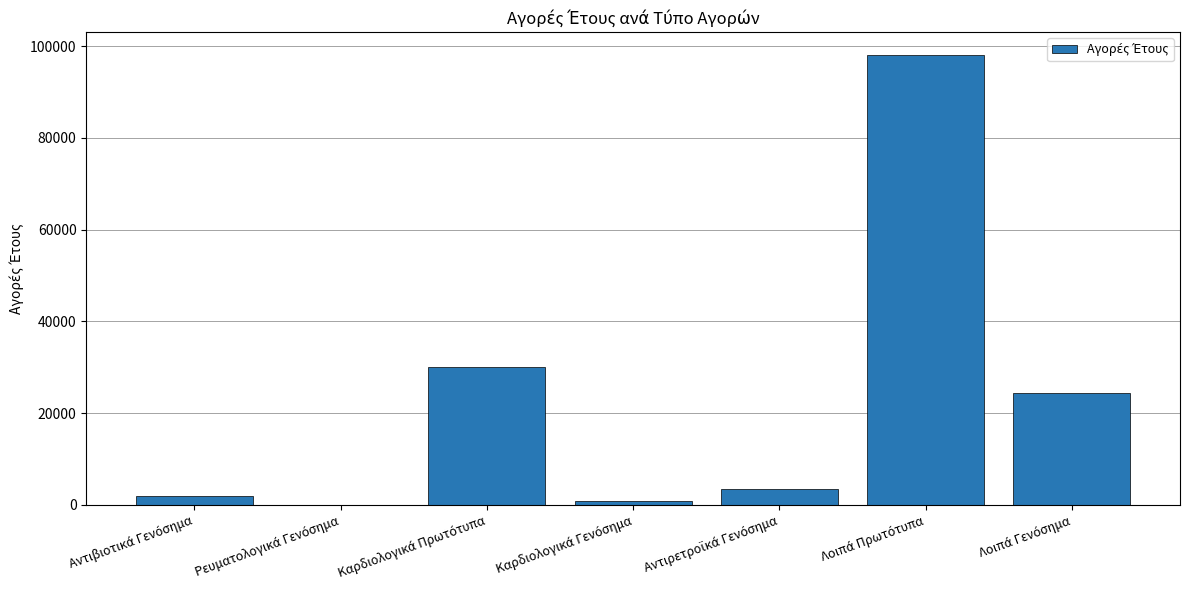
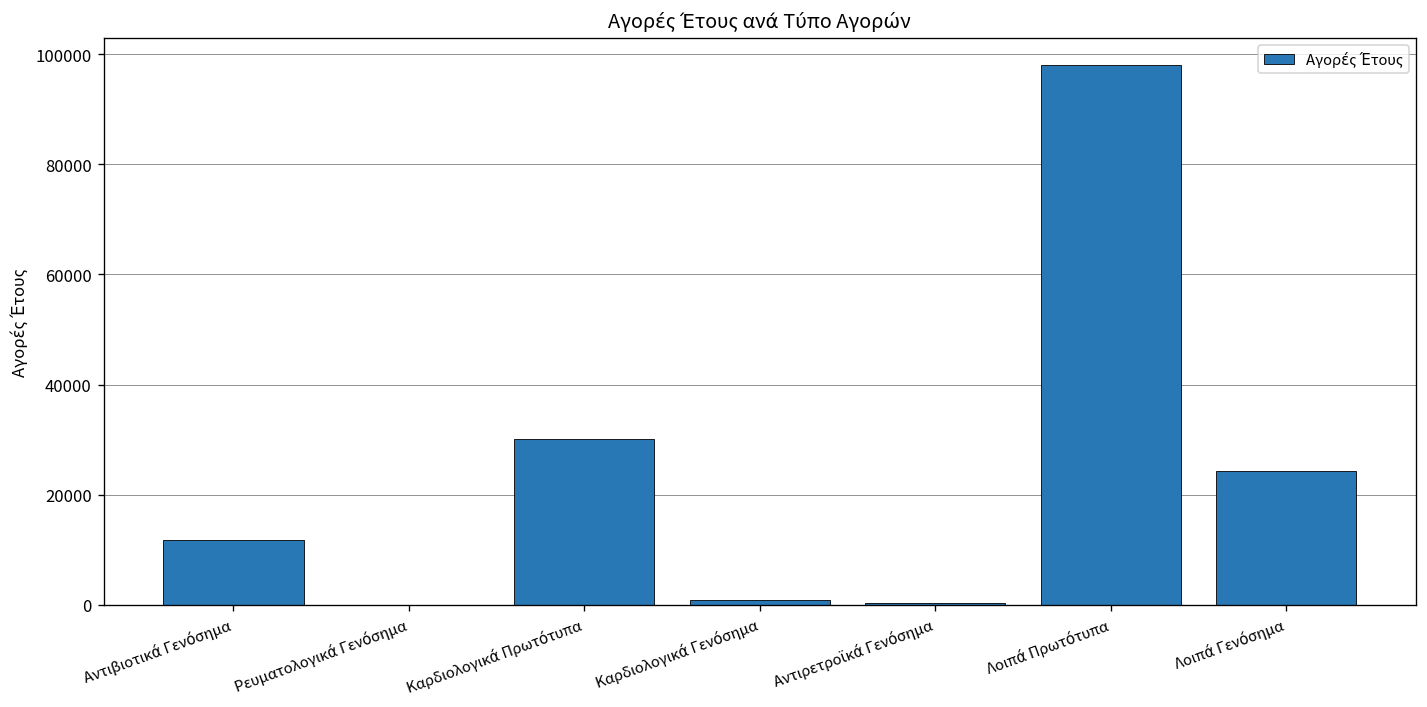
  {
-   "Αντιβιοτικά Γενόσημα": 2000,
+   "Αντιβιοτικά Γενόσημα": 12000,
    "Καρδιολογικά Πρωτότυπα": 30000,
    "Καρδιολογικά Γενόσημα": 1000,
-   "Αντιρετροϊκά Γενόσημα": 3000,
+   "Αντιρετροϊκά Γενόσημα": 0,
    "Λοιπά Πρωτότυπα": 98000,
    "Λοιπά Γενόσημα": 24000
  }
